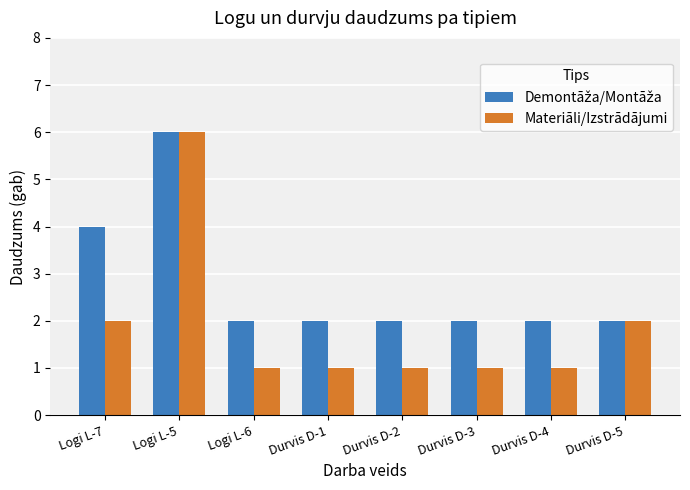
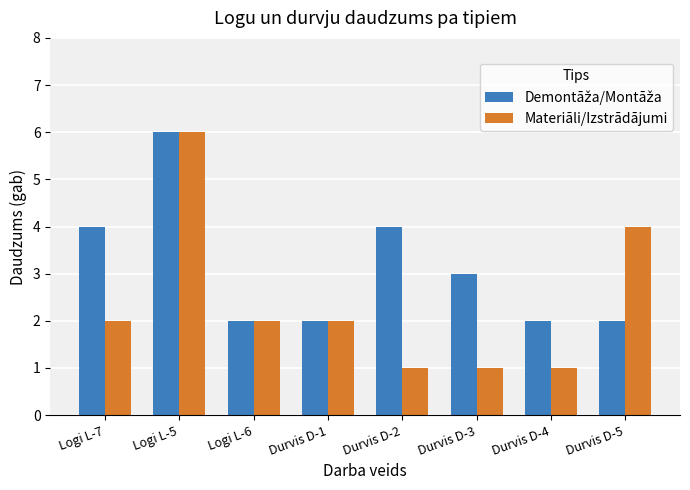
  {
    "Demontāža/Montāža": {
      "Logi L-7": 4,
      "Logi L-5": 6,
      "Logi L-6": 2,
      "Durvis D-1": 2,
-     "Durvis D-2": 2,
-     "Durvis D-3": 2,
+     "Durvis D-2": 4,
+     "Durvis D-3": 3,
      "Durvis D-4": 2,
      "Durvis D-5": 2
    },
    "Materiāli/Izstrādājumi": {
      "Logi L-7": 2,
      "Logi L-5": 6,
-     "Logi L-6": 1,
-     "Durvis D-1": 1,
+     "Logi L-6": 2,
+     "Durvis D-1": 2,
      "Durvis D-2": 1,
      "Durvis D-3": 1,
      "Durvis D-4": 1,
-     "Durvis D-5": 2
+     "Durvis D-5": 4
    }
  }
